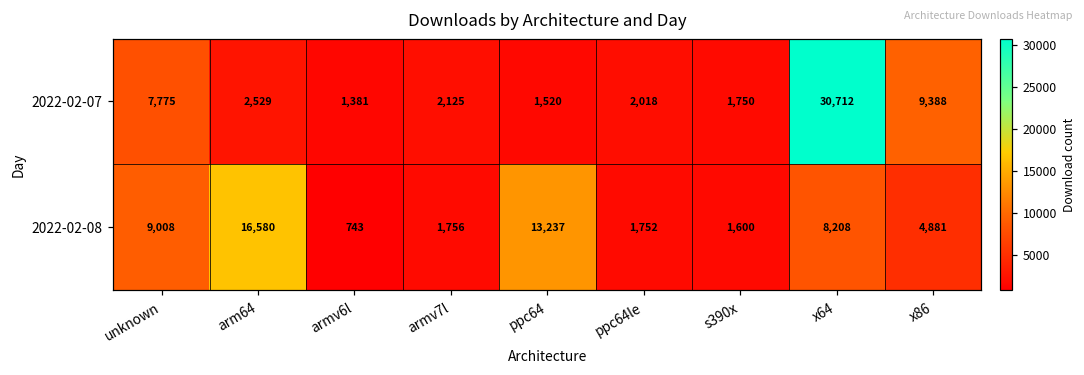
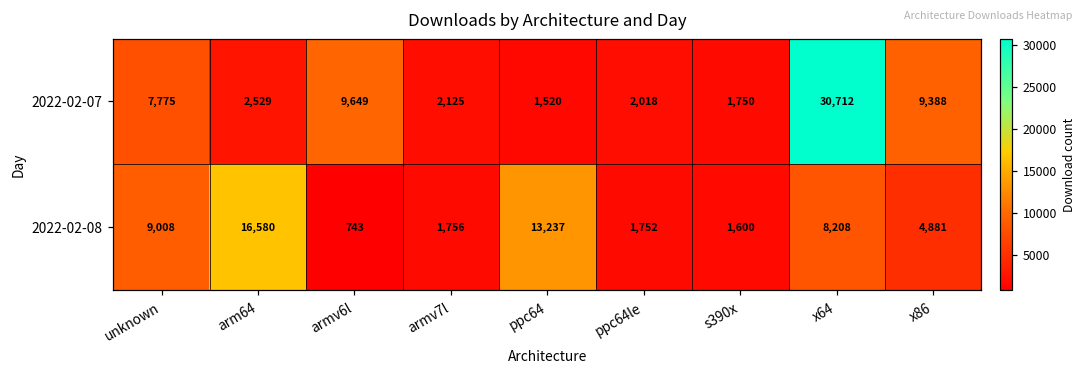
  {
    "2022-02-07": {
      "unknown": "7,775",
      "arm64": "2,529",
-     "armv6l": "1,381",
+     "armv6l": "9,649",
      "armv7l": "2,125",
      "ppc64": "1,520",
      "ppc64le": "2,018",
      "s390x": "1,750",
      "x64": "30,712",
      "x86": "9,388"
    },
    "2022-02-08": {
      "unknown": "9,008",
      "arm64": "16,580",
      "armv6l": "743",
      "armv7l": "1,756",
      "ppc64": "13,237",
      "ppc64le": "1,752",
      "s390x": "1,600",
      "x64": "8,208",
      "x86": "4,881"
    }
  }
